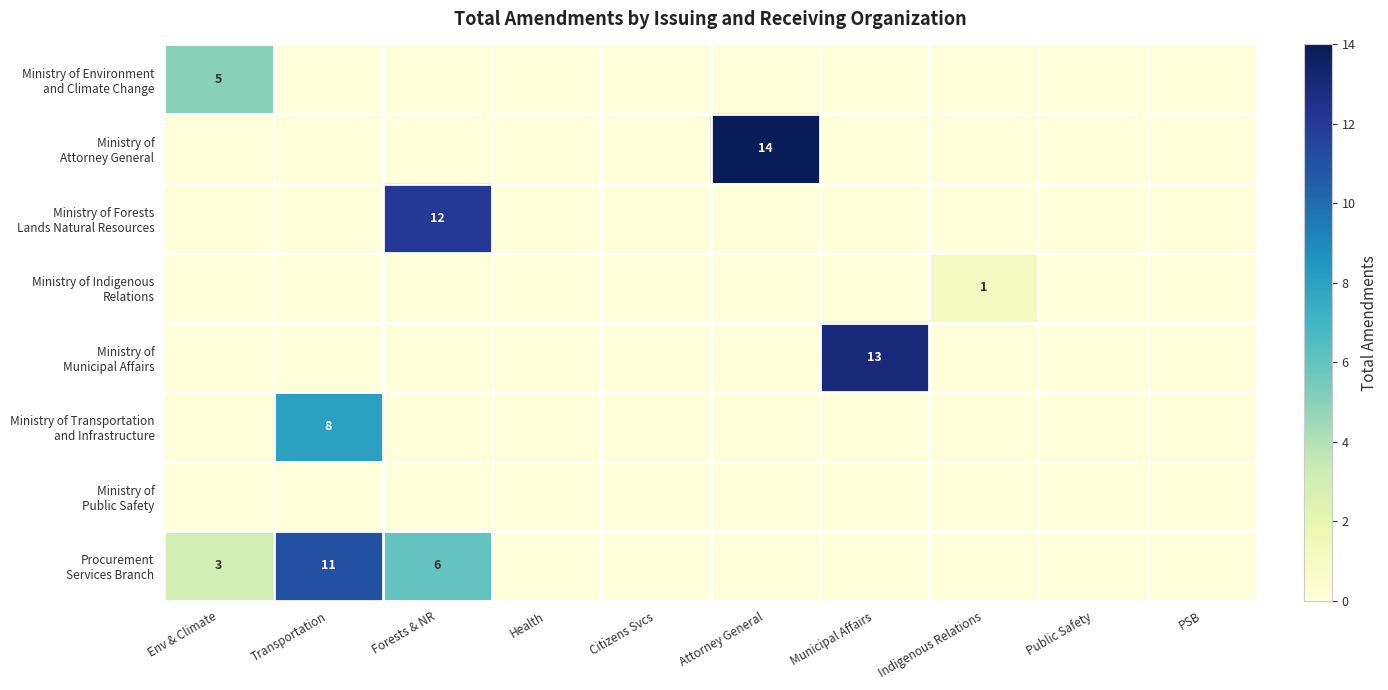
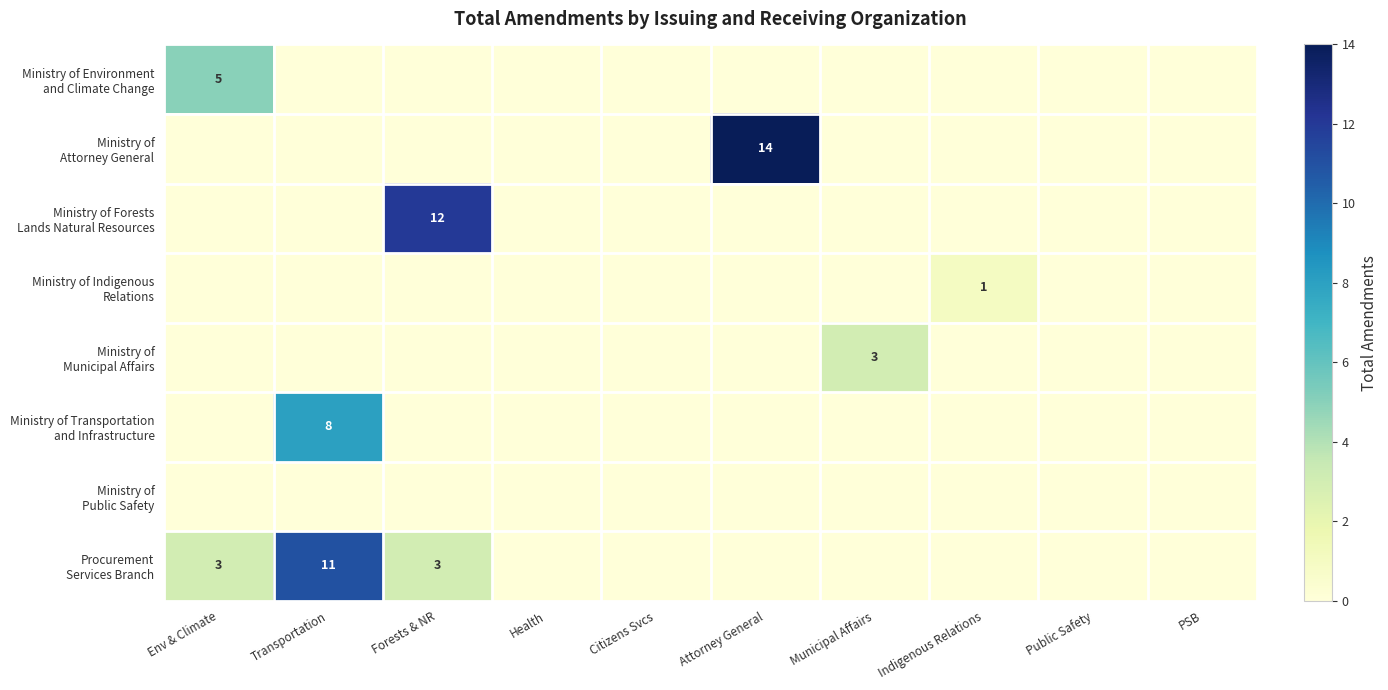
  {
    "Ministry of Environment and Climate Change": {
      "Env & Climate": 5
    },
    "Ministry of Attorney General": {
      "Attorney General": 14
    },
    "Ministry of Forests Lands Natural Resources": {
      "Forests & NR": 12
    },
    "Ministry of Indigenous Relations": {
      "Indigenous Relations": 1
    },
    "Ministry of Municipal Affairs": {
-     "Municipal Affairs": 13
+     "Municipal Affairs": 3
    },
    "Ministry of Transportation and Infrastructure": {
      "Transportation": 8
    },
    "Procurement Services Branch": {
      "Env & Climate": 3,
      "Transportation": 11,
-     "Forests & NR": 6
+     "Forests & NR": 3
    }
  }
